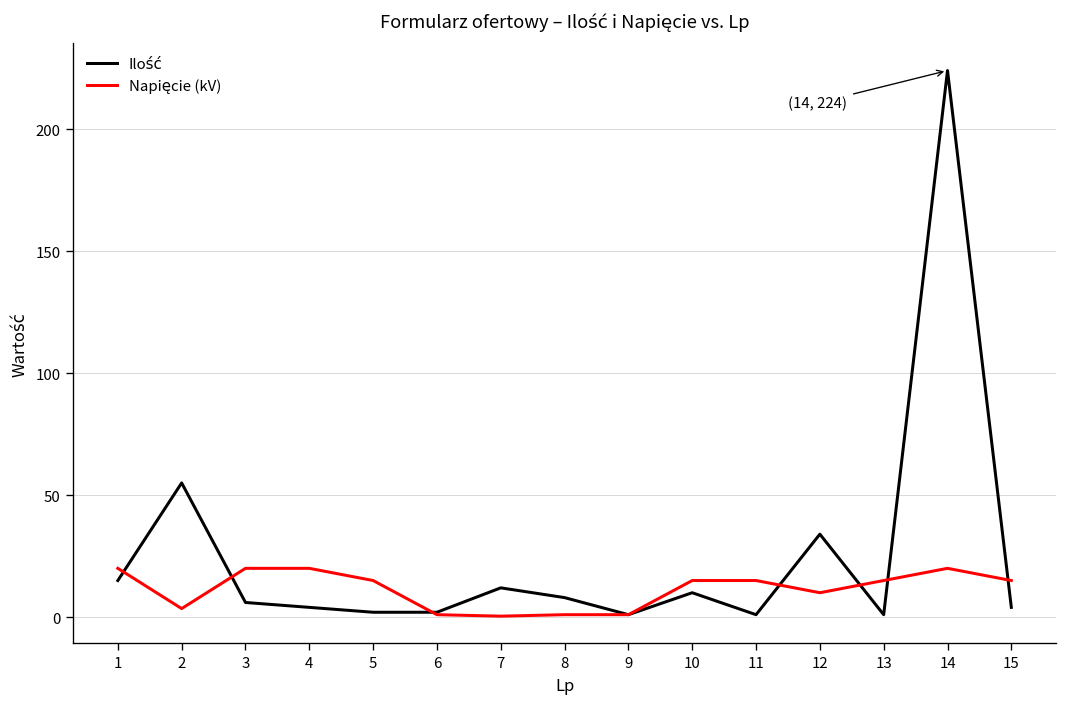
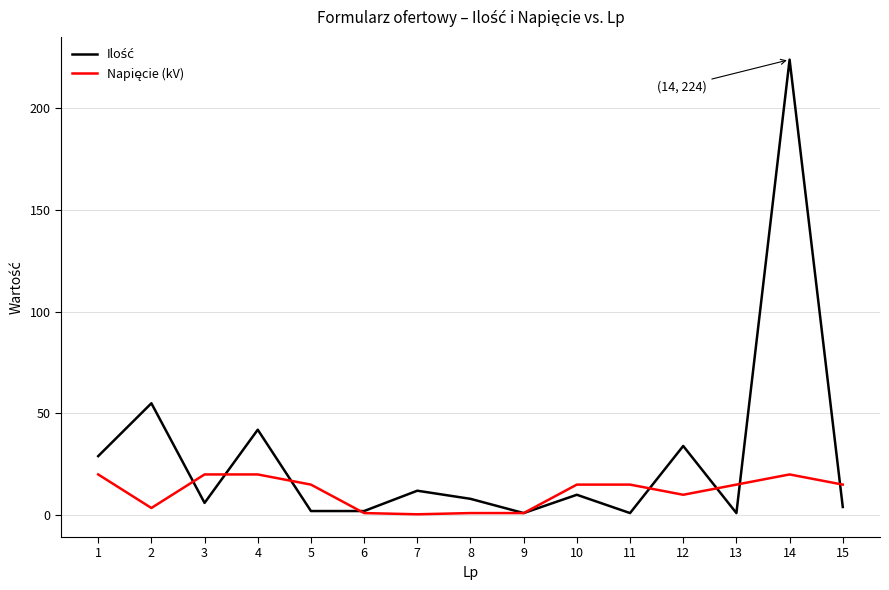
  {
    "Ilość": {
-     "1": 15,
+     "1": 29,
      "2": 55,
      "3": 6,
-     "4": 4,
+     "4": 42,
      "5": 2,
      "7": 12,
      "8": 8,
      "10": 10,
      "11": 1,
      "12": 34,
      "13": 1,
      "15": 4
    },
    "Napięcie (kV)": {
      "1": 20,
      "2": 4,
      "3": 20,
      "4": 20,
      "5": 15,
      "7": 0,
      "8": 1,
      "10": 15,
      "11": 15,
      "12": 10,
      "13": 15,
      "14": 20,
      "15": 15
    }
  }
